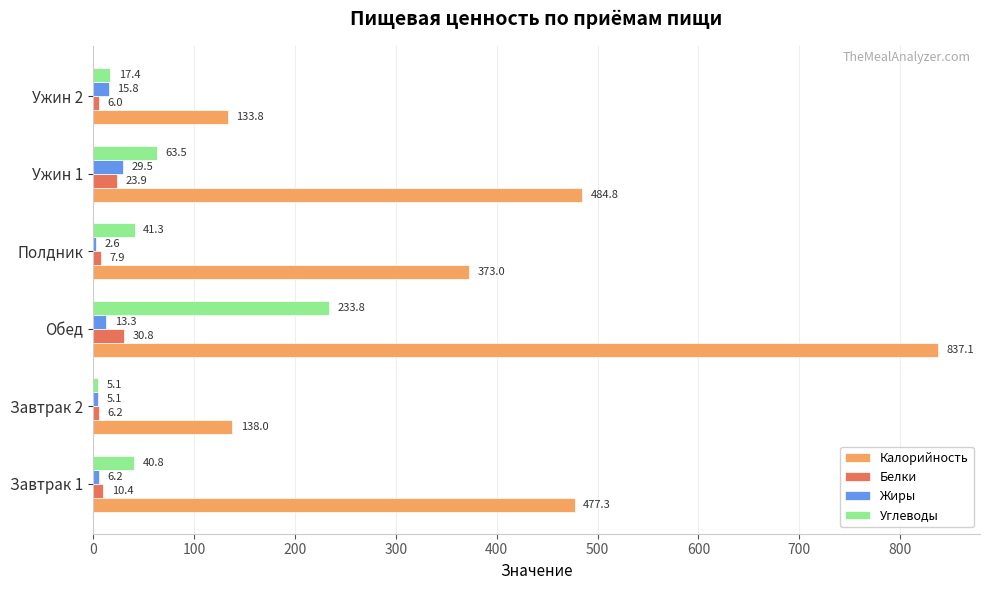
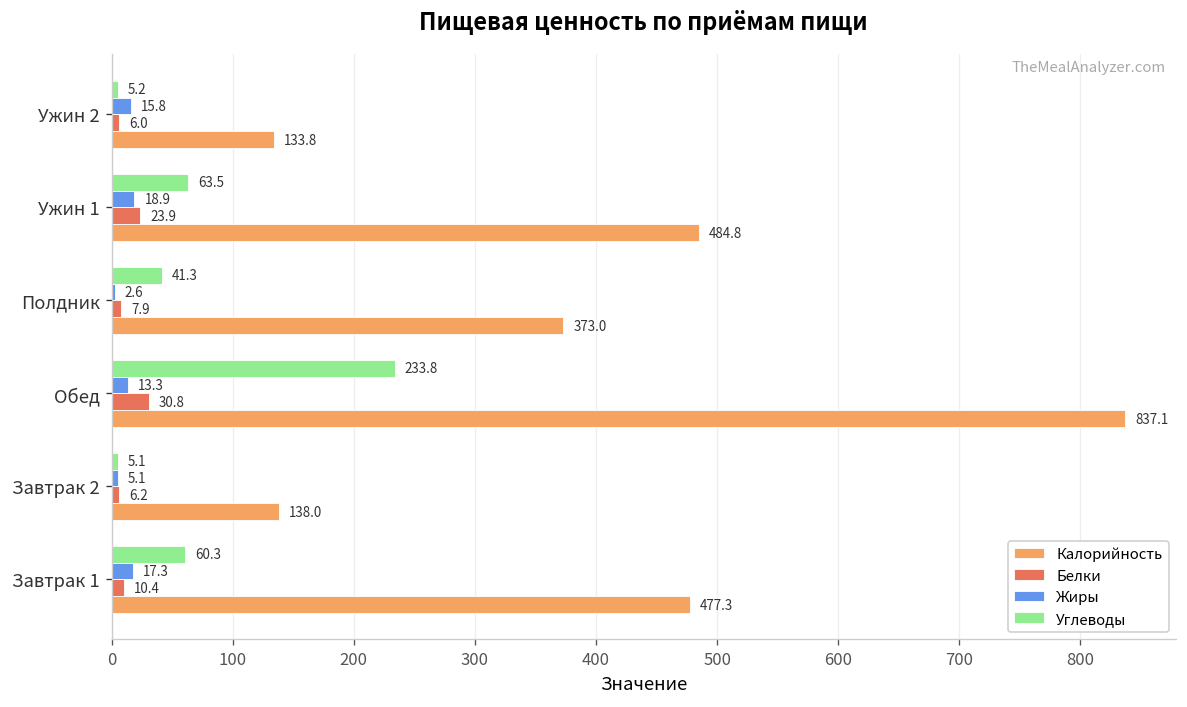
  {
    "Жиры": {
      "Ужин 2": 15.8,
-     "Ужин 1": 29.5,
+     "Ужин 1": 18.9,
      "Полдник": 2.6,
      "Обед": 13.3,
      "Завтрак 2": 5.1,
-     "Завтрак 1": 6.2
+     "Завтрак 1": 17.3
    },
    "Углеводы": {
-     "Ужин 2": 17.4,
+     "Ужин 2": 5.2,
      "Ужин 1": 63.5,
      "Полдник": 41.3,
      "Обед": 233.8,
      "Завтрак 2": 5.1,
-     "Завтрак 1": 40.8
+     "Завтрак 1": 60.3
    }
  }
